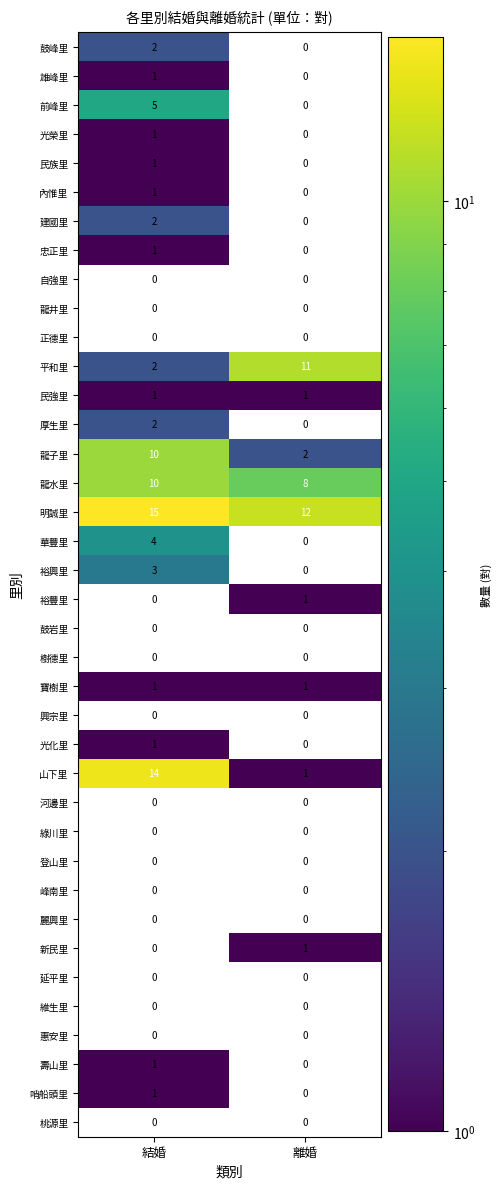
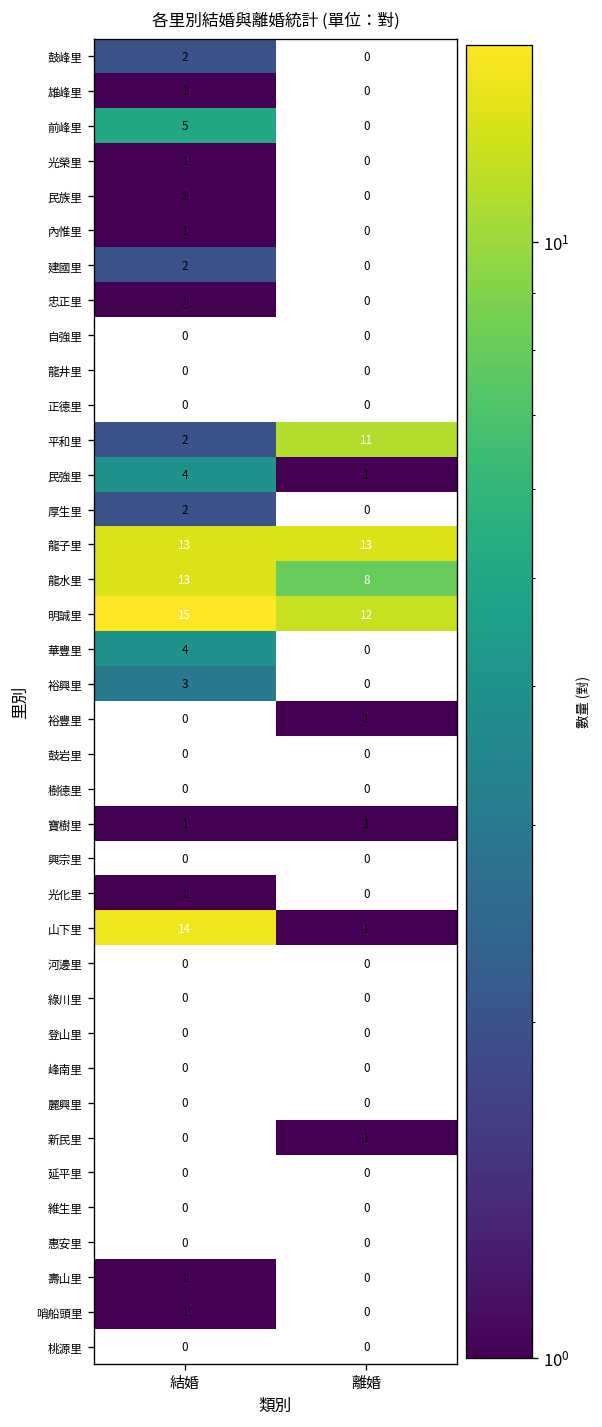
  {
    "鼓峰里": {
      "結婚": 2
    },
    "雄峰里": {
      "結婚": 1
    },
    "前峰里": {
      "結婚": 5
    },
    "光榮里": {
      "結婚": 1
    },
    "民族里": {
      "結婚": 1
    },
    "內惟里": {
      "結婚": 1
    },
    "建國里": {
      "結婚": 2
    },
    "忠正里": {
      "結婚": 1
    },
    "平和里": {
      "結婚": 2,
      "離婚": 11
    },
    "民強里": {
-     "結婚": 1,
+     "結婚": 4,
      "離婚": 1
    },
    "厚生里": {
      "結婚": 2
    },
    "龍子里": {
-     "結婚": 10,
-     "離婚": 2
+     "結婚": 13,
+     "離婚": 13
    },
    "龍水里": {
-     "結婚": 10,
+     "結婚": 13,
      "離婚": 8
    },
    "明誠里": {
      "結婚": 15,
      "離婚": 12
    },
    "華豐里": {
      "結婚": 4
    },
    "裕興里": {
      "結婚": 3
    },
    "裕豐里": {
      "離婚": 1
    },
    "寶樹里": {
      "結婚": 1,
      "離婚": 1
    },
    "光化里": {
      "結婚": 1
    },
    "山下里": {
      "結婚": 14,
      "離婚": 1
    },
    "新民里": {
      "離婚": 1
    },
    "壽山里": {
      "結婚": 1
    },
    "哨船頭里": {
      "結婚": 1
    }
  }
